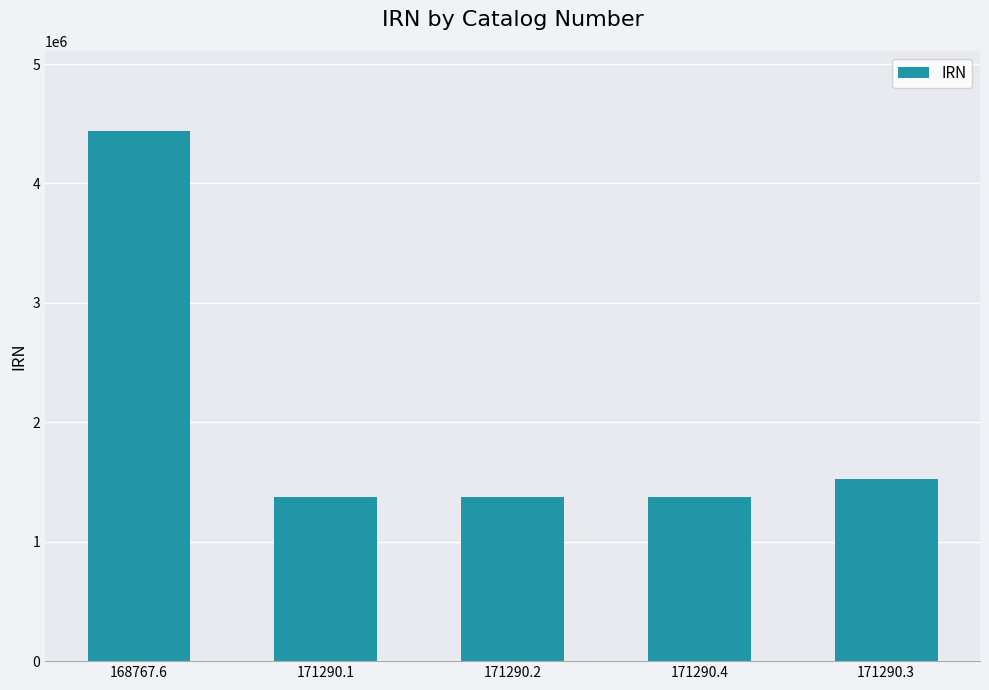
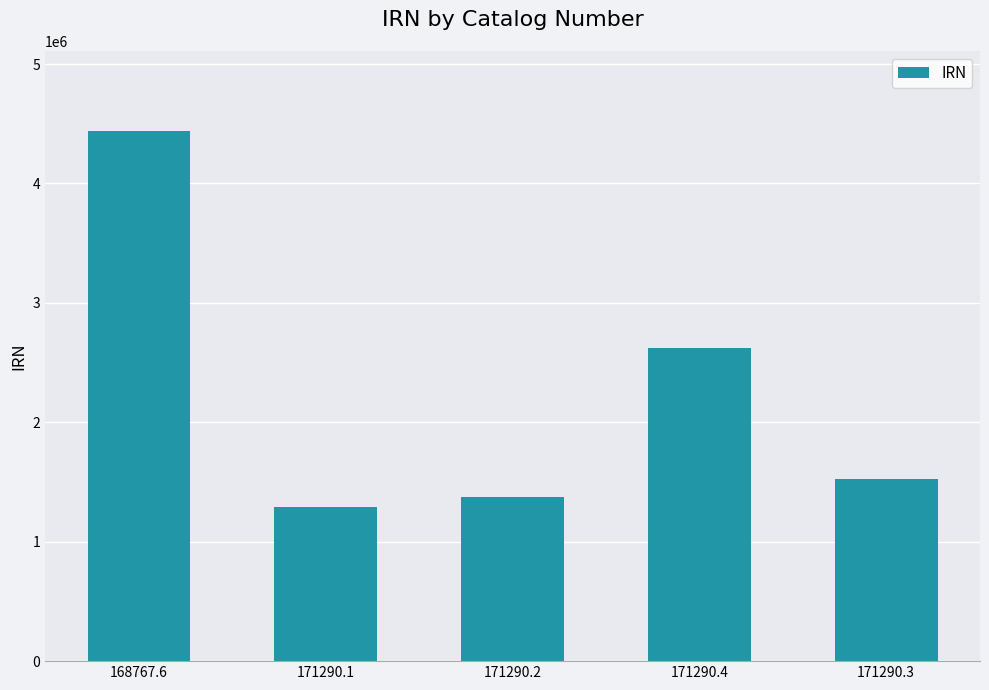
  {
    "168767.6": 4440000,
-   "171290.1": 1370000,
+   "171290.1": 1290000,
    "171290.2": 1370000,
-   "171290.4": 1370000,
+   "171290.4": 2620000,
    "171290.3": 1530000
  }
